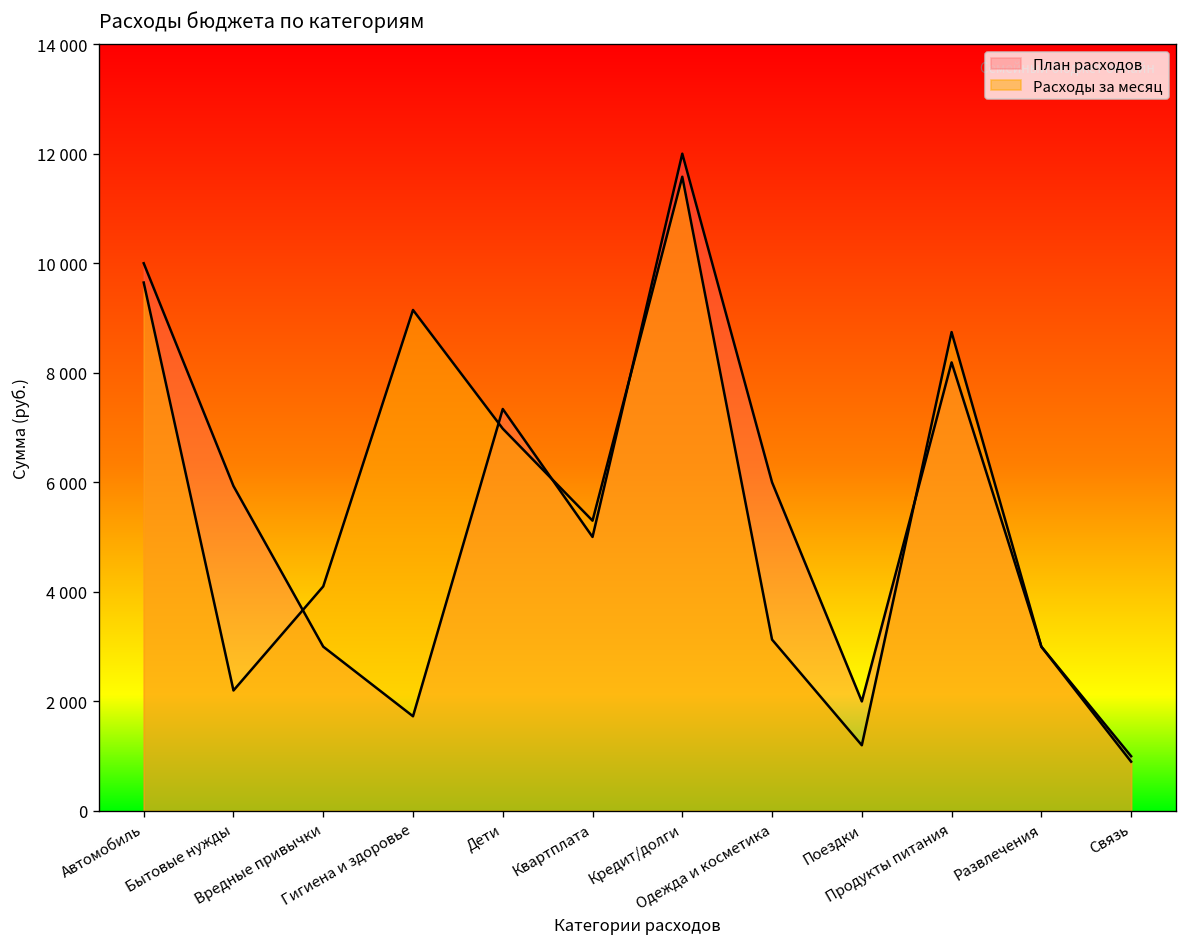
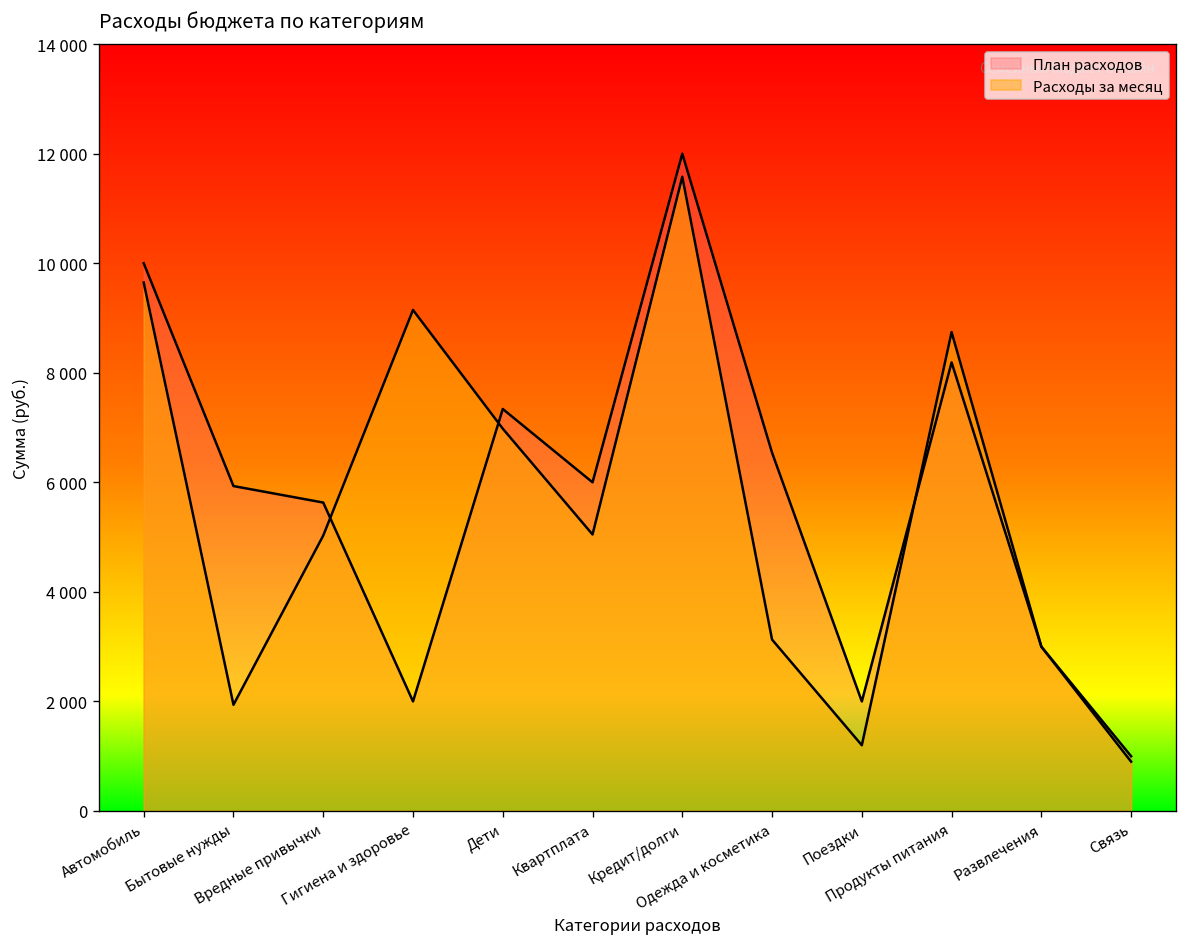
  {
    "План расходов": {
      "Автомобиль": 10000,
      "Бытовые нужды": 5900,
-     "Вредные привычки": 3000,
-     "Гигиена и здоровье": 1700,
+     "Вредные привычки": 5600,
+     "Гигиена и здоровье": 2000,
      "Дети": 7300,
-     "Квартплата": 5000,
+     "Квартплата": 6000,
      "Кредит/долги": 12000,
-     "Одежда и косметика": 6000,
+     "Одежда и косметика": 6500,
      "Поездки": 2000,
      "Продукты питания": 8200,
      "Связь": 1000
    },
    "Расходы за месяц": {
      "Автомобиль": 9600,
-     "Бытовые нужды": 2200,
-     "Вредные привычки": 4100,
+     "Бытовые нужды": 1900,
+     "Вредные привычки": 5000,
      "Гигиена и здоровье": 9100,
      "Дети": 7000,
-     "Квартплата": 5300,
+     "Квартплата": 5000,
      "Кредит/долги": 11600,
      "Одежда и косметика": 3100,
      "Поездки": 1200,
      "Продукты питания": 8700,
      "Связь": 900
    }
  }
